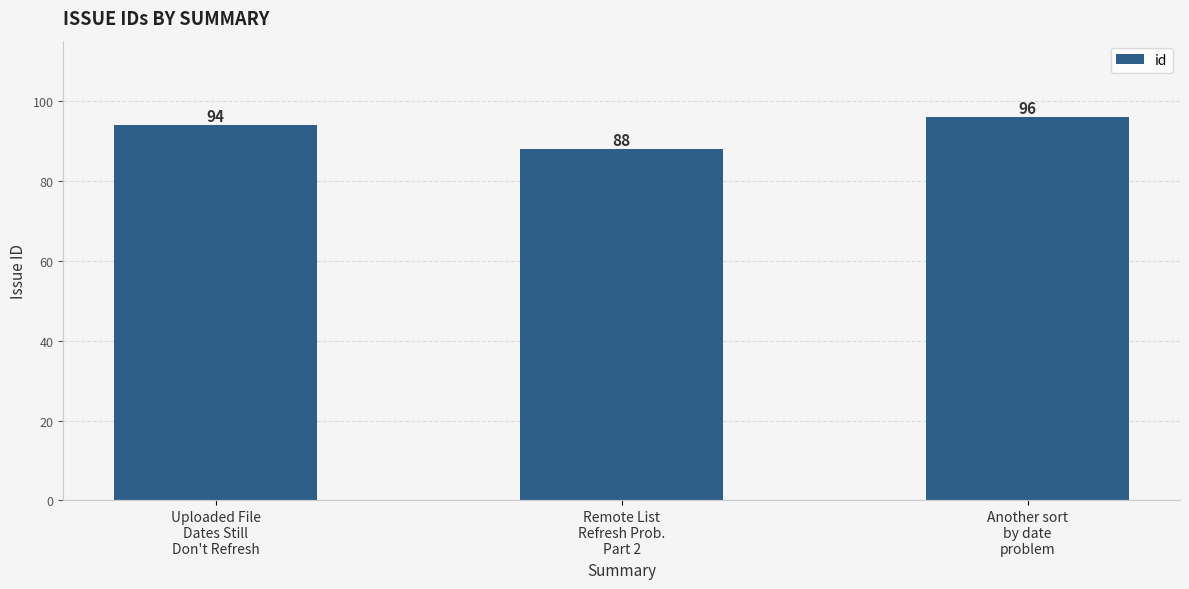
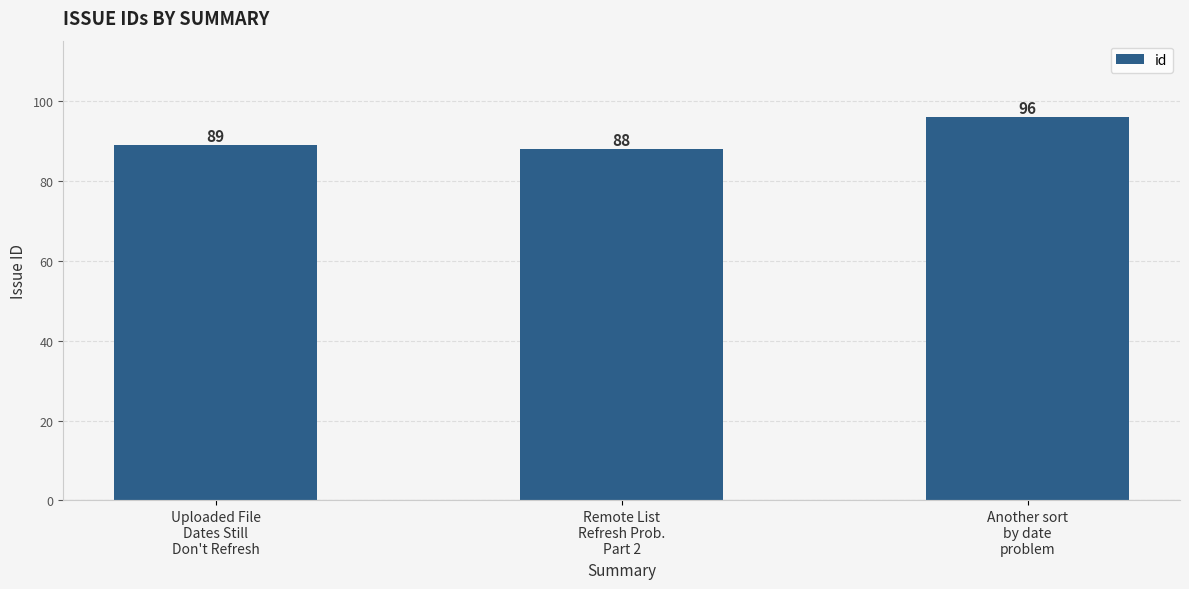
  {
-   "Uploaded File Dates Still Don't Refresh": 94,
+   "Uploaded File Dates Still Don't Refresh": 89,
    "Remote List Refresh Prob. Part 2": 88,
    "Another sort by date problem": 96
  }
